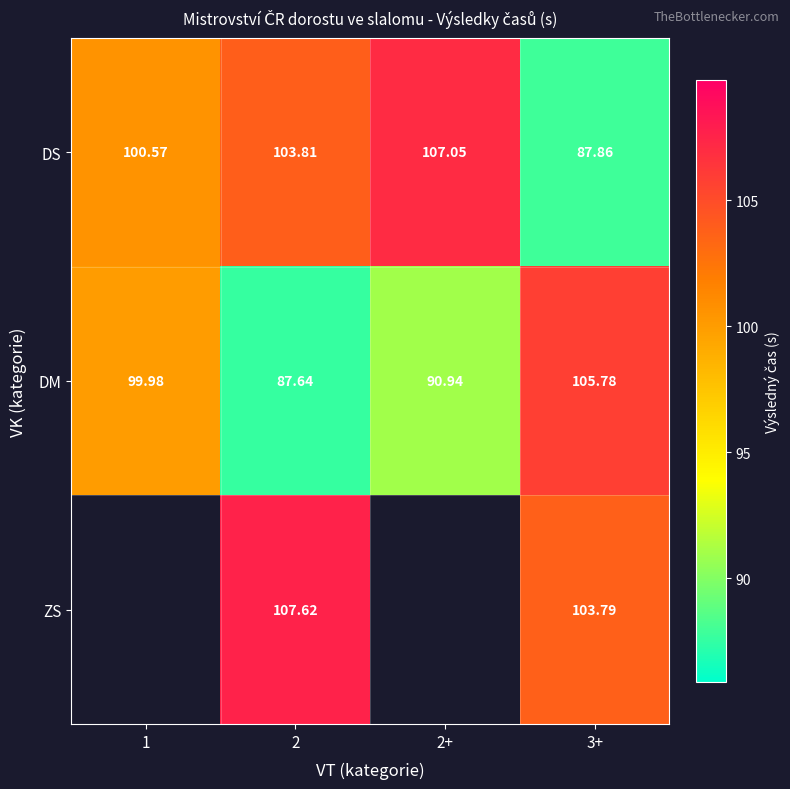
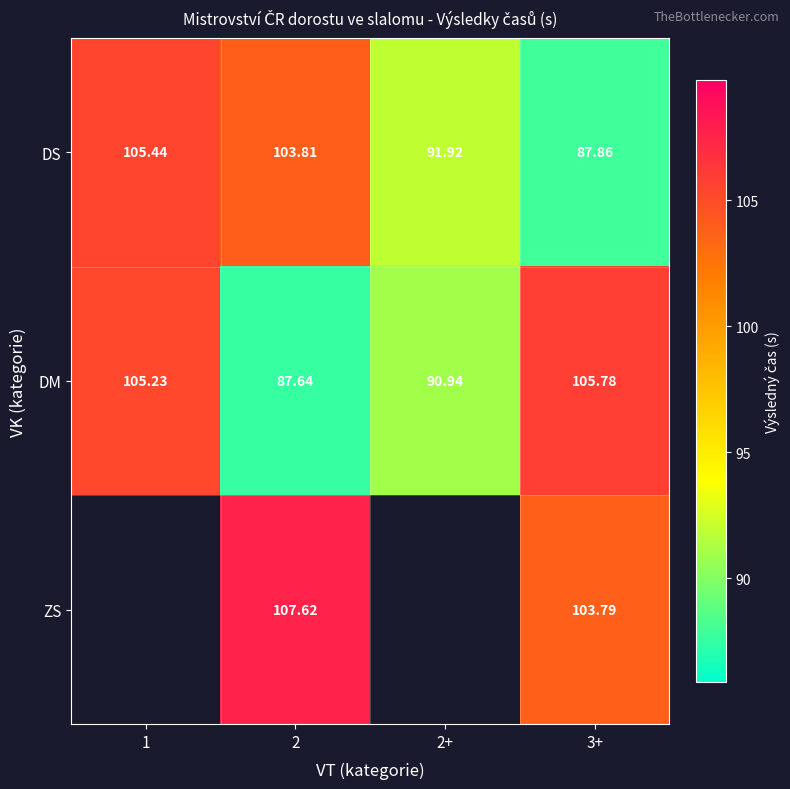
  {
    "DS": {
-     "1": 100.57,
+     "1": 105.44,
      "2": 103.81,
-     "2+": 107.05,
+     "2+": 91.92,
      "3+": 87.86
    },
    "DM": {
-     "1": 99.98,
+     "1": 105.23,
      "2": 87.64,
      "2+": 90.94,
      "3+": 105.78
    },
    "ZS": {
      "2": 107.62,
      "3+": 103.79
    }
  }
